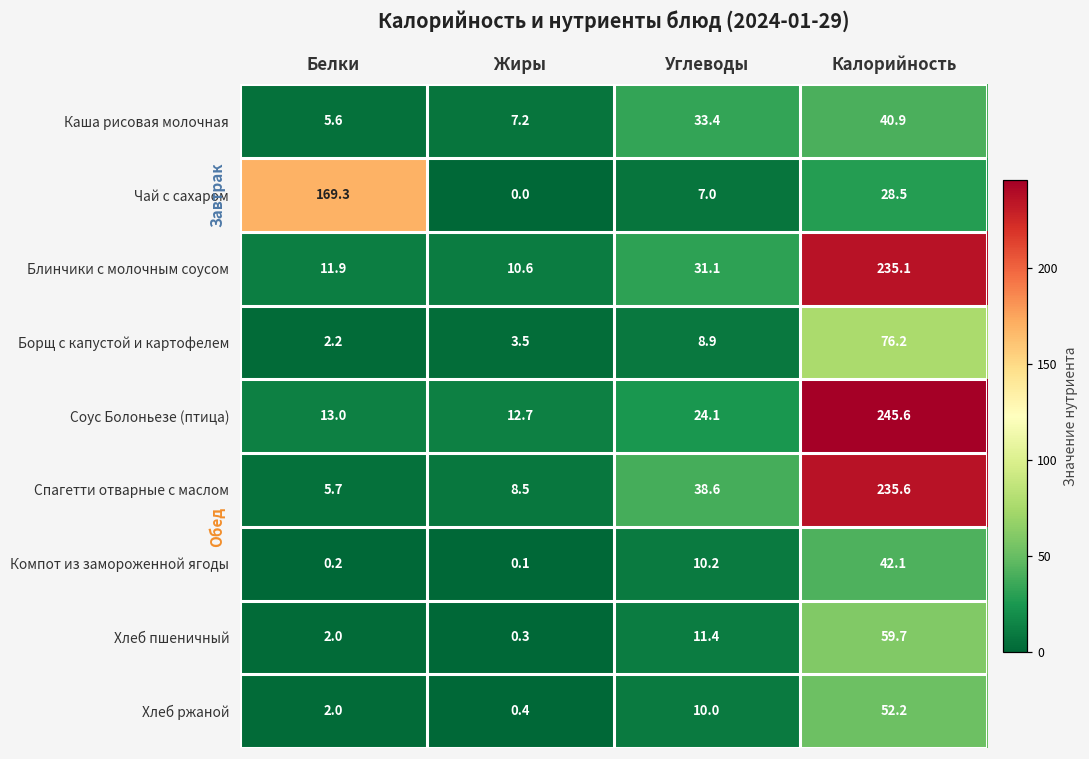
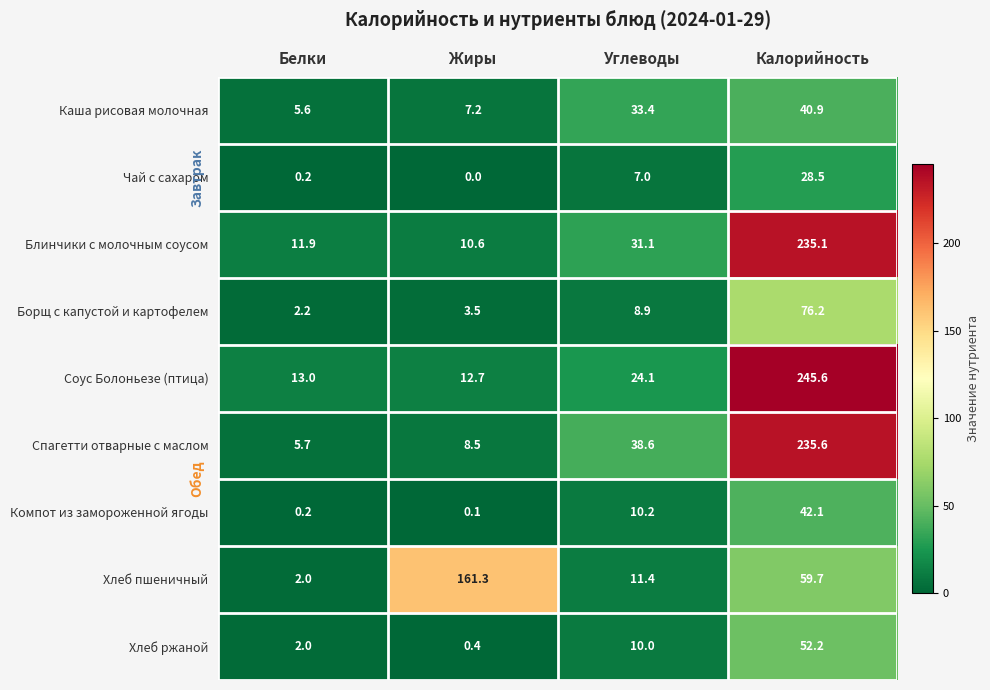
  {
    "Каша рисовая молочная": {
      "Белки": 5.6,
      "Жиры": 7.2,
      "Углеводы": 33.4,
      "Калорийность": 40.9
    },
    "Чай с сахаром": {
-     "Белки": 169.3,
+     "Белки": 0.2,
      "Жиры": 0.0,
      "Углеводы": 7.0,
      "Калорийность": 28.5
    },
    "Блинчики с молочным соусом": {
      "Белки": 11.9,
      "Жиры": 10.6,
      "Углеводы": 31.1,
      "Калорийность": 235.1
    },
    "Борщ с капустой и картофелем": {
      "Белки": 2.2,
      "Жиры": 3.5,
      "Углеводы": 8.9,
      "Калорийность": 76.2
    },
    "Соус Болоньезе (птица)": {
      "Белки": 13.0,
      "Жиры": 12.7,
      "Углеводы": 24.1,
      "Калорийность": 245.6
    },
    "Спагетти отварные с маслом": {
      "Белки": 5.7,
      "Жиры": 8.5,
      "Углеводы": 38.6,
      "Калорийность": 235.6
    },
    "Компот из замороженной ягоды": {
      "Белки": 0.2,
      "Жиры": 0.1,
      "Углеводы": 10.2,
      "Калорийность": 42.1
    },
    "Хлеб пшеничный": {
      "Белки": 2.0,
-     "Жиры": 0.3,
+     "Жиры": 161.3,
      "Углеводы": 11.4,
      "Калорийность": 59.7
    },
    "Хлеб ржаной": {
      "Белки": 2.0,
      "Жиры": 0.4,
      "Углеводы": 10.0,
      "Калорийность": 52.2
    }
  }
